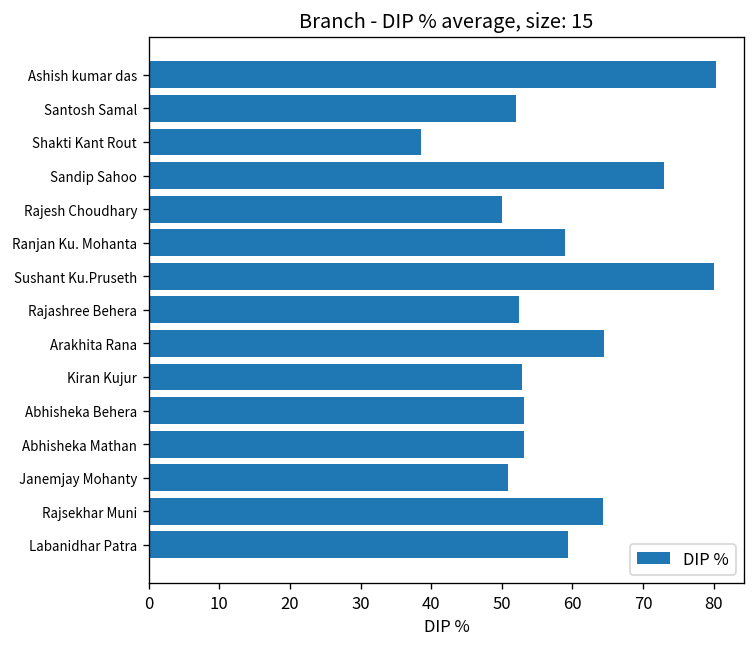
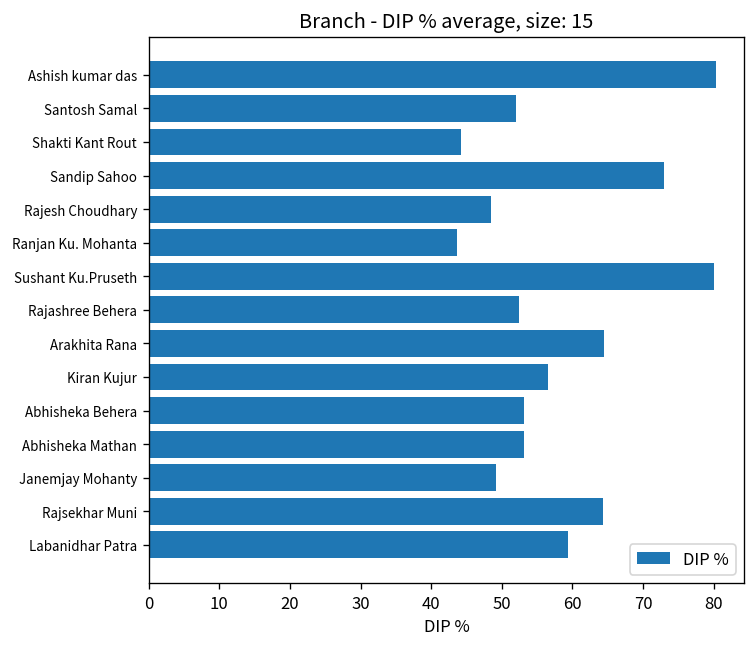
  {
    "Ashish kumar das": 80,
    "Santosh Samal": 52,
-   "Shakti Kant Rout": 39,
+   "Shakti Kant Rout": 44,
    "Sandip Sahoo": 73,
-   "Rajesh Choudhary": 50,
-   "Ranjan Ku. Mohanta": 59,
+   "Rajesh Choudhary": 49,
+   "Ranjan Ku. Mohanta": 44,
    "Sushant Ku.Pruseth": 80,
    "Rajashree Behera": 52,
    "Arakhita Rana": 64,
-   "Kiran Kujur": 53,
+   "Kiran Kujur": 57,
    "Abhisheka Behera": 53,
    "Abhisheka Mathan": 53,
-   "Janemjay Mohanty": 51,
+   "Janemjay Mohanty": 49,
    "Rajsekhar Muni": 64,
    "Labanidhar Patra": 59
  }
